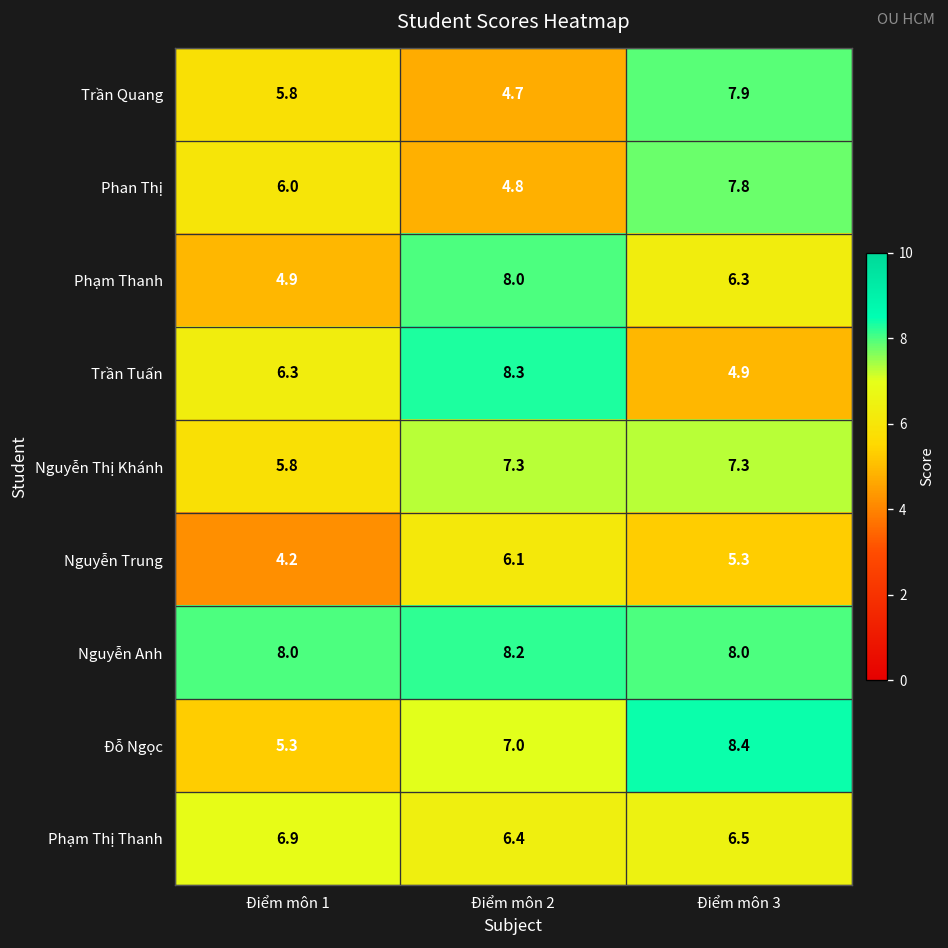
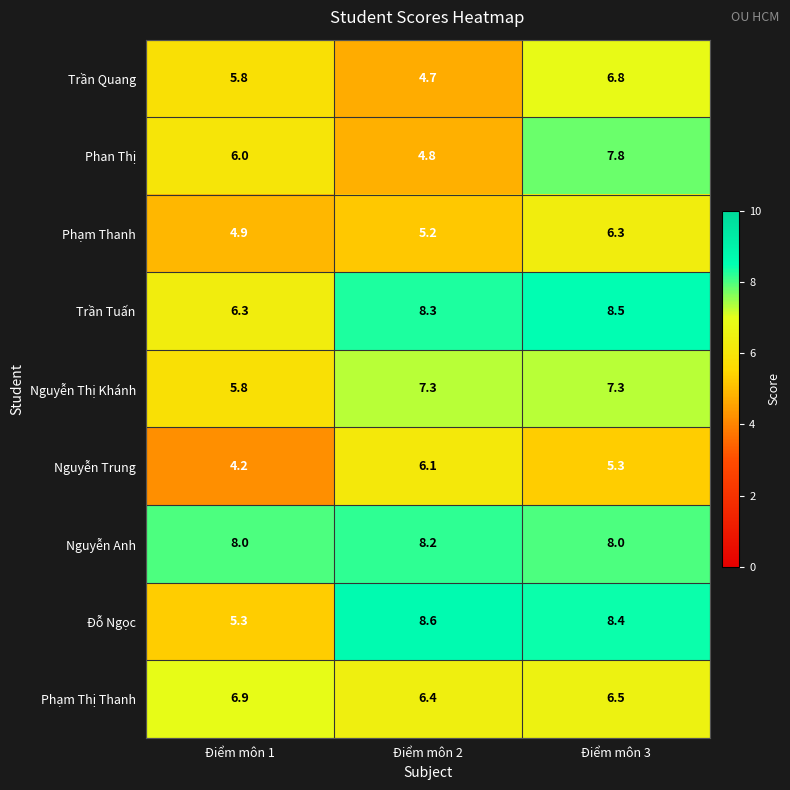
  {
    "Trần Quang": {
      "Điểm môn 1": 5.8,
      "Điểm môn 2": 4.7,
-     "Điểm môn 3": 7.9
+     "Điểm môn 3": 6.8
    },
    "Phan Thị": {
      "Điểm môn 1": 6.0,
      "Điểm môn 2": 4.8,
      "Điểm môn 3": 7.8
    },
    "Phạm Thanh": {
      "Điểm môn 1": 4.9,
-     "Điểm môn 2": 8.0,
+     "Điểm môn 2": 5.2,
      "Điểm môn 3": 6.3
    },
    "Trần Tuấn": {
      "Điểm môn 1": 6.3,
      "Điểm môn 2": 8.3,
-     "Điểm môn 3": 4.9
+     "Điểm môn 3": 8.5
    },
    "Nguyễn Thị Khánh": {
      "Điểm môn 1": 5.8,
      "Điểm môn 2": 7.3,
      "Điểm môn 3": 7.3
    },
    "Nguyễn Trung": {
      "Điểm môn 1": 4.2,
      "Điểm môn 2": 6.1,
      "Điểm môn 3": 5.3
    },
    "Nguyễn Anh": {
      "Điểm môn 1": 8.0,
      "Điểm môn 2": 8.2,
      "Điểm môn 3": 8.0
    },
    "Đỗ Ngọc": {
      "Điểm môn 1": 5.3,
-     "Điểm môn 2": 7.0,
+     "Điểm môn 2": 8.6,
      "Điểm môn 3": 8.4
    },
    "Phạm Thị Thanh": {
      "Điểm môn 1": 6.9,
      "Điểm môn 2": 6.4,
      "Điểm môn 3": 6.5
    }
  }
